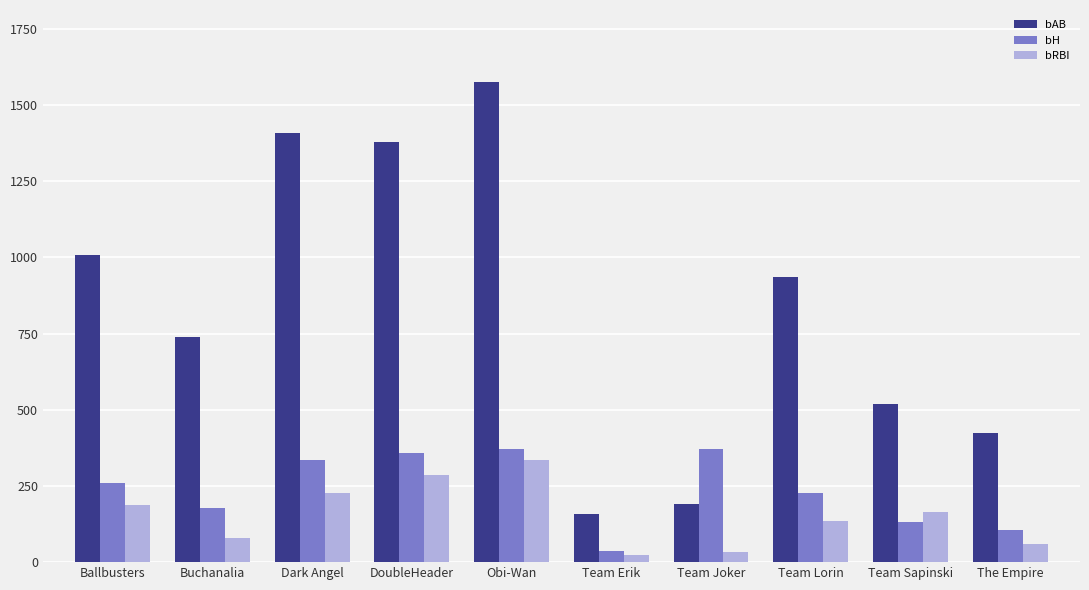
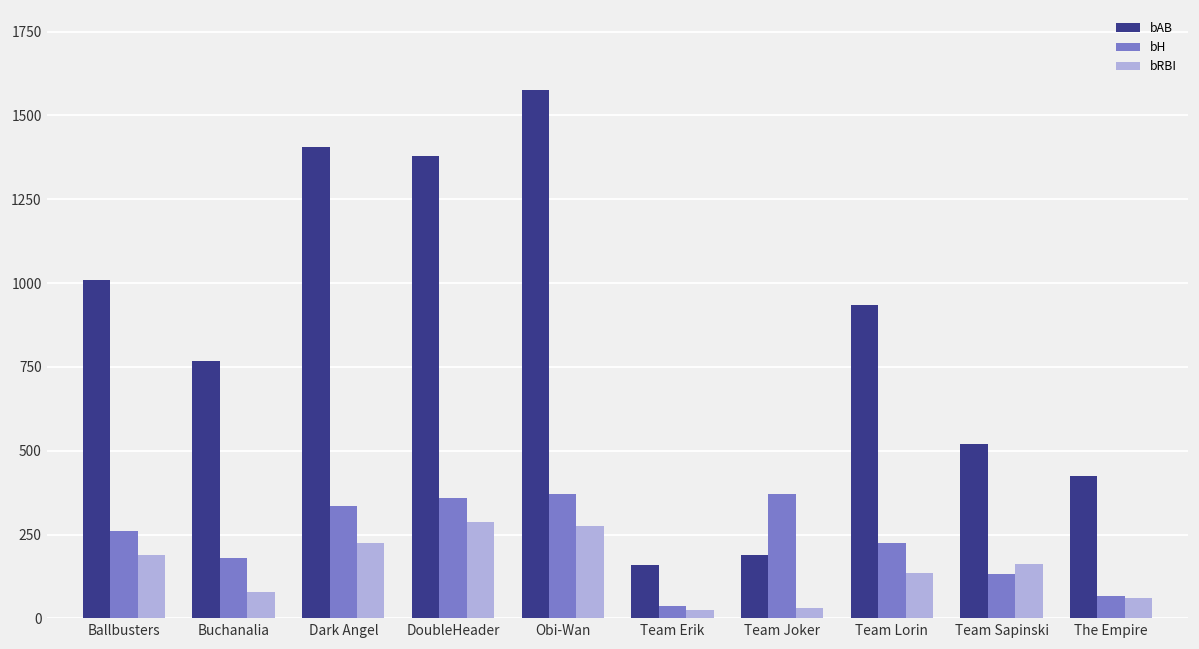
  {
    "bAB": {
      "Ballbusters": 1010,
-     "Buchanalia": 740,
+     "Buchanalia": 770,
      "Dark Angel": 1410,
      "DoubleHeader": 1380,
      "Obi-Wan": 1580,
      "Team Erik": 160,
      "Team Joker": 190,
      "Team Lorin": 940,
      "Team Sapinski": 520,
      "The Empire": 420
    },
    "bH": {
      "Ballbusters": 260,
      "Buchanalia": 180,
      "Dark Angel": 330,
      "DoubleHeader": 360,
      "Obi-Wan": 370,
      "Team Erik": 40,
      "Team Joker": 370,
      "Team Lorin": 230,
      "Team Sapinski": 130,
-     "The Empire": 100
+     "The Empire": 70
    },
    "bRBI": {
      "Ballbusters": 190,
      "Buchanalia": 80,
      "Dark Angel": 230,
      "DoubleHeader": 290,
-     "Obi-Wan": 330,
+     "Obi-Wan": 270,
      "Team Erik": 30,
      "Team Joker": 30,
      "Team Lorin": 140,
      "Team Sapinski": 160,
      "The Empire": 60
    }
  }
